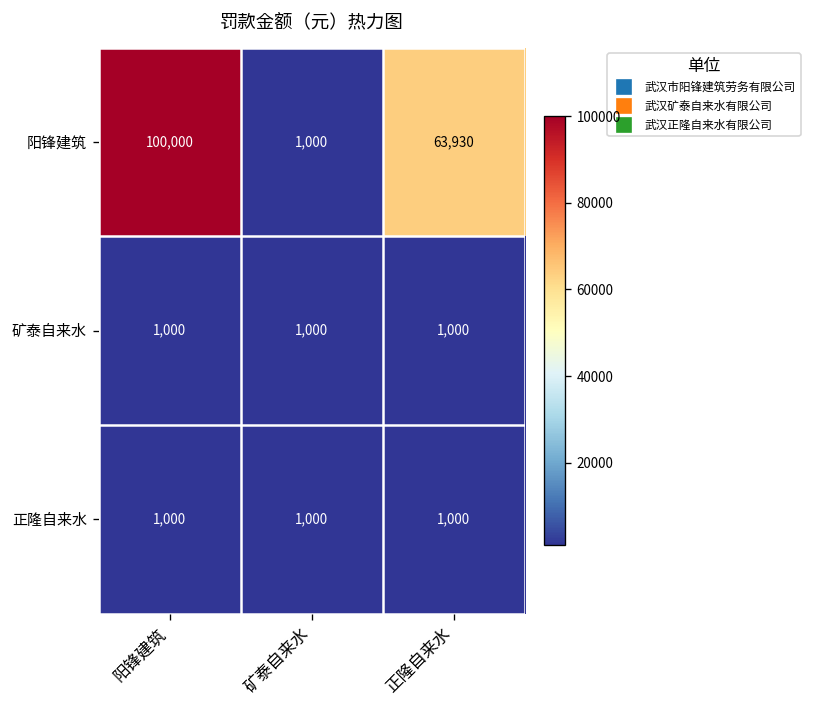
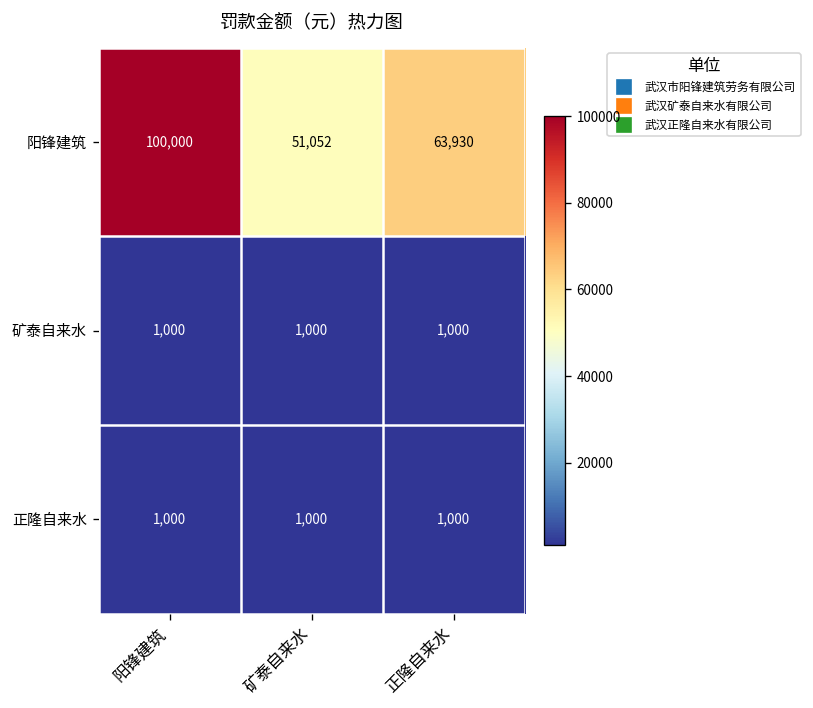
  {
    "阳锋建筑": {
      "阳锋建筑": "100,000",
-     "矿泰自来水": "1,000",
+     "矿泰自来水": "51,052",
      "正隆自来水": "63,930"
    },
    "矿泰自来水": {
      "阳锋建筑": "1,000",
      "矿泰自来水": "1,000",
      "正隆自来水": "1,000"
    },
    "正隆自来水": {
      "阳锋建筑": "1,000",
      "矿泰自来水": "1,000",
      "正隆自来水": "1,000"
    }
  }
